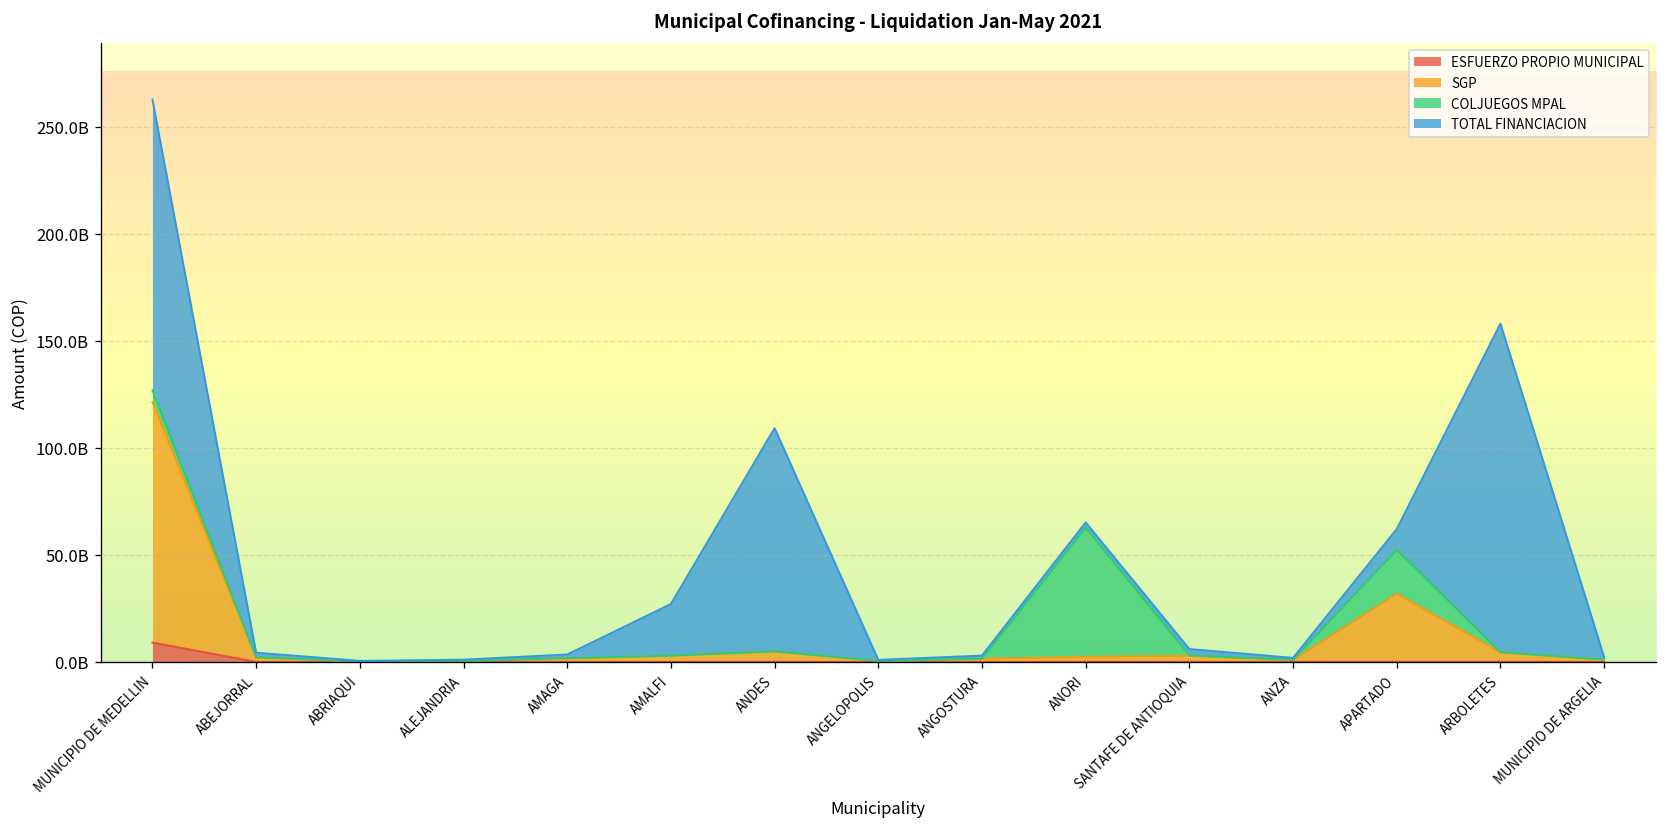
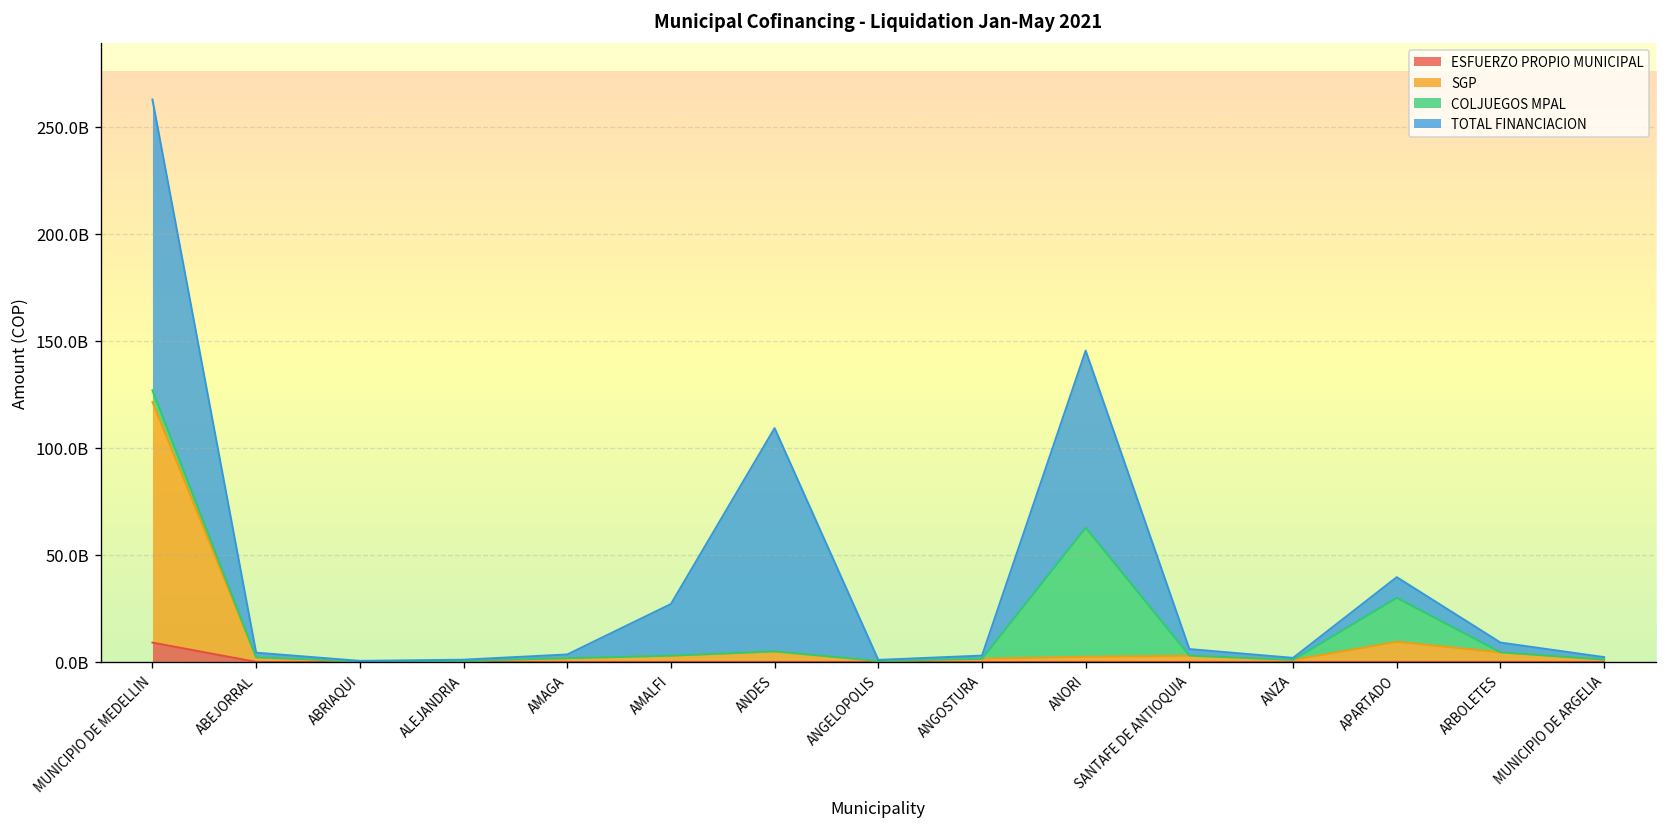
  {
    "ESFUERZO PROPIO MUNICIPAL": {
      "MUNICIPIO DE MEDELLIN": 9000000000,
      "ABEJORRAL": 0,
      "AMAGA": 0,
      "AMALFI": 0,
      "ANDES": 0,
      "ANGOSTURA": 0,
      "ANORI": 0,
      "SANTAFE DE ANTIOQUIA": 0,
      "APARTADO": 0,
      "ARBOLETES": 0
    },
    "SGP": {
      "MUNICIPIO DE MEDELLIN": 112000000000,
      "ANORI": 2000000000,
-     "APARTADO": 32000000000
+     "APARTADO": 9000000000
    },
    "COLJUEGOS MPAL": {
      "MUNICIPIO DE MEDELLIN": 5000000000,
      "ANORI": 60000000000,
      "APARTADO": 21000000000
    },
    "TOTAL FINANCIACION": {
      "MUNICIPIO DE MEDELLIN": 136000000000,
      "ABEJORRAL": 2000000000,
      "AMAGA": 2000000000,
      "AMALFI": 24000000000,
      "ANDES": 104000000000,
      "ANGOSTURA": 1000000000,
-     "ANORI": 2000000000,
+     "ANORI": 83000000000,
      "SANTAFE DE ANTIOQUIA": 3000000000,
      "APARTADO": 10000000000,
-     "ARBOLETES": 153000000000
+     "ARBOLETES": 5000000000
    }
  }
